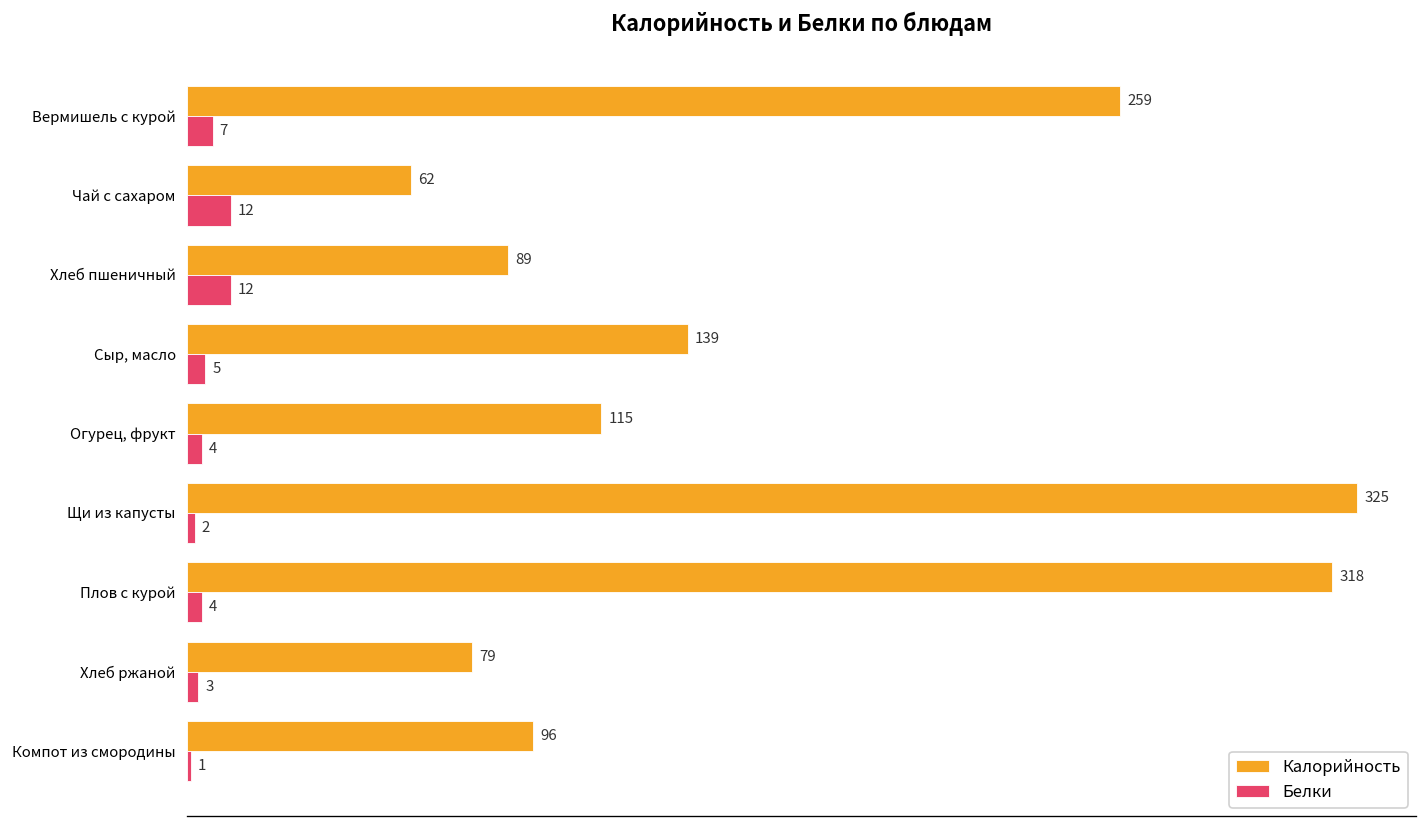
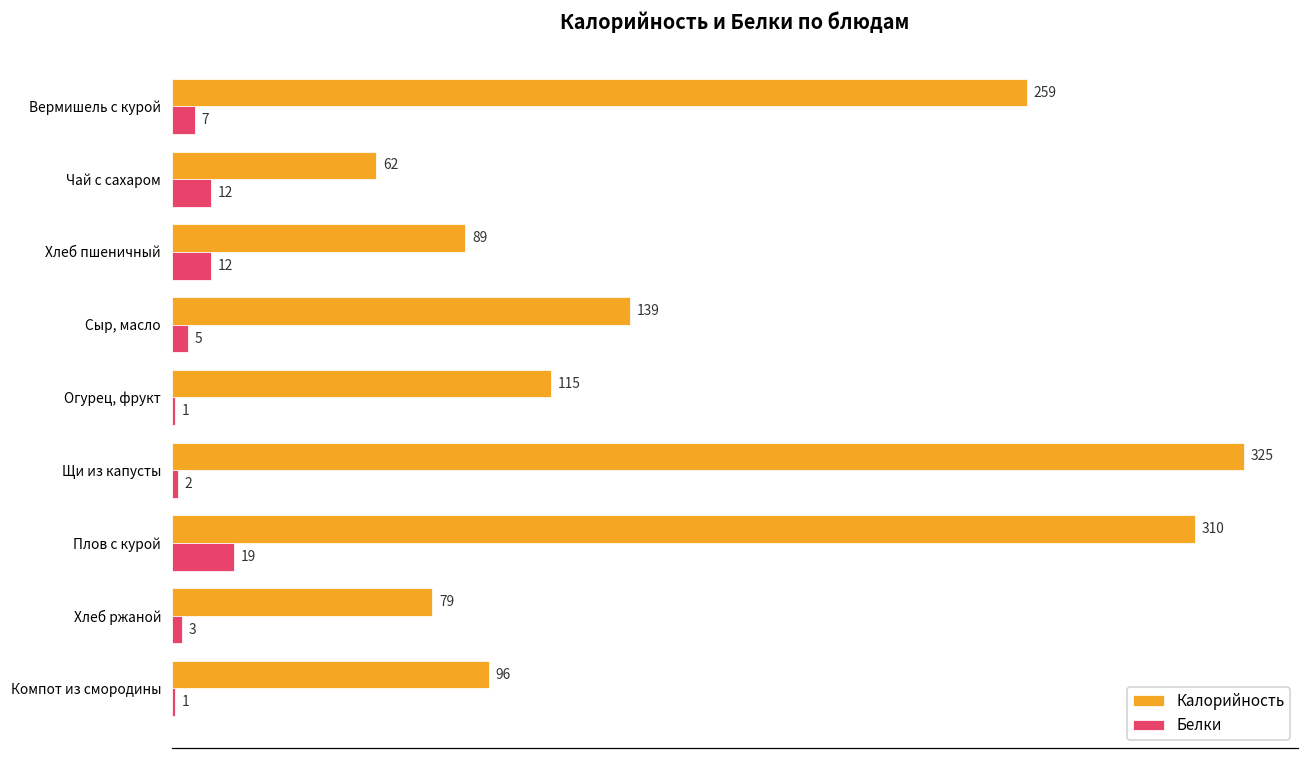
  {
    "Калорийность": {
      "Вермишель с курой": 259,
      "Чай с сахаром": 62,
      "Хлеб пшеничный": 89,
      "Сыр, масло": 139,
      "Огурец, фрукт": 115,
      "Щи из капусты": 325,
-     "Плов с курой": 318,
+     "Плов с курой": 310,
      "Хлеб ржаной": 79,
      "Компот из смородины": 96
    },
    "Белки": {
      "Вермишель с курой": 7,
      "Чай с сахаром": 12,
      "Хлеб пшеничный": 12,
      "Сыр, масло": 5,
-     "Огурец, фрукт": 4,
+     "Огурец, фрукт": 1,
      "Щи из капусты": 2,
-     "Плов с курой": 4,
+     "Плов с курой": 19,
      "Хлеб ржаной": 3,
      "Компот из смородины": 1
    }
  }
